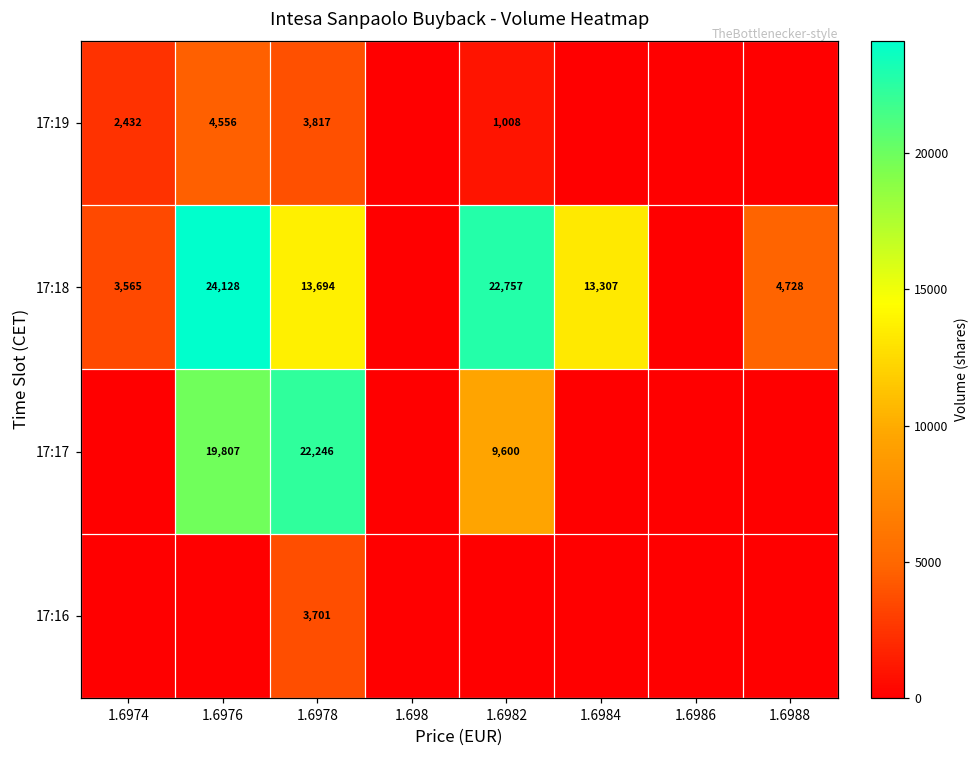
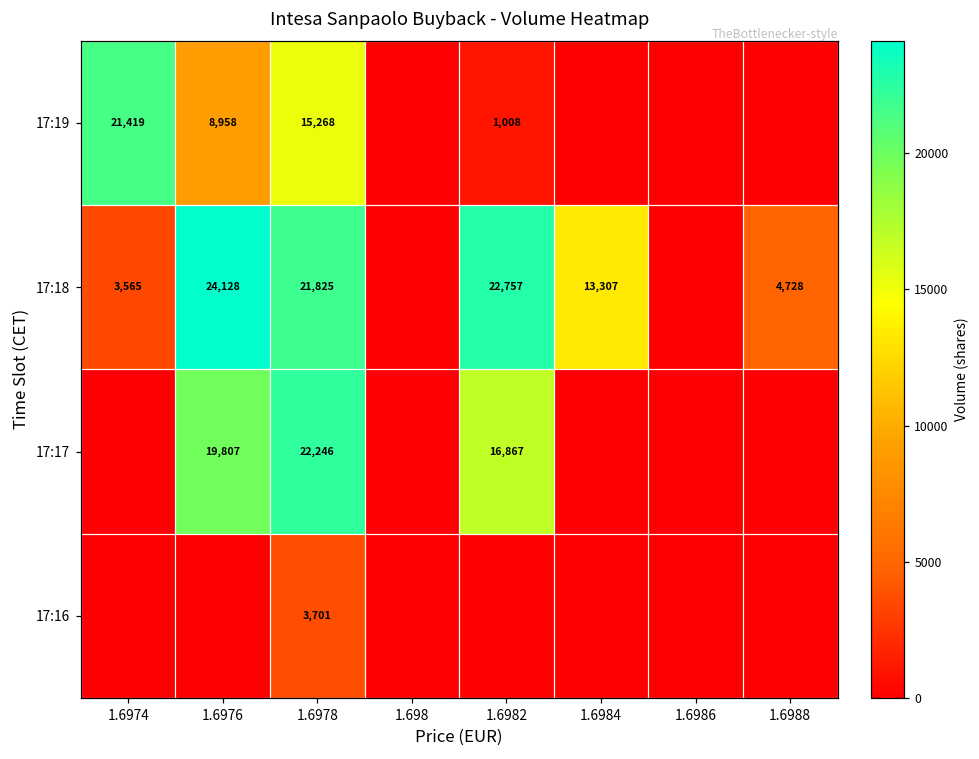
  {
    "17:19": {
-     "1.6974": "2,432",
-     "1.6976": "4,556",
-     "1.6978": "3,817",
+     "1.6974": "21,419",
+     "1.6976": "8,958",
+     "1.6978": "15,268",
      "1.6982": "1,008"
    },
    "17:18": {
      "1.6974": "3,565",
      "1.6976": "24,128",
-     "1.6978": "13,694",
+     "1.6978": "21,825",
      "1.6982": "22,757",
      "1.6984": "13,307",
      "1.6988": "4,728"
    },
    "17:17": {
      "1.6976": "19,807",
      "1.6978": "22,246",
-     "1.6982": "9,600"
+     "1.6982": "16,867"
    },
    "17:16": {
      "1.6978": "3,701"
    }
  }
